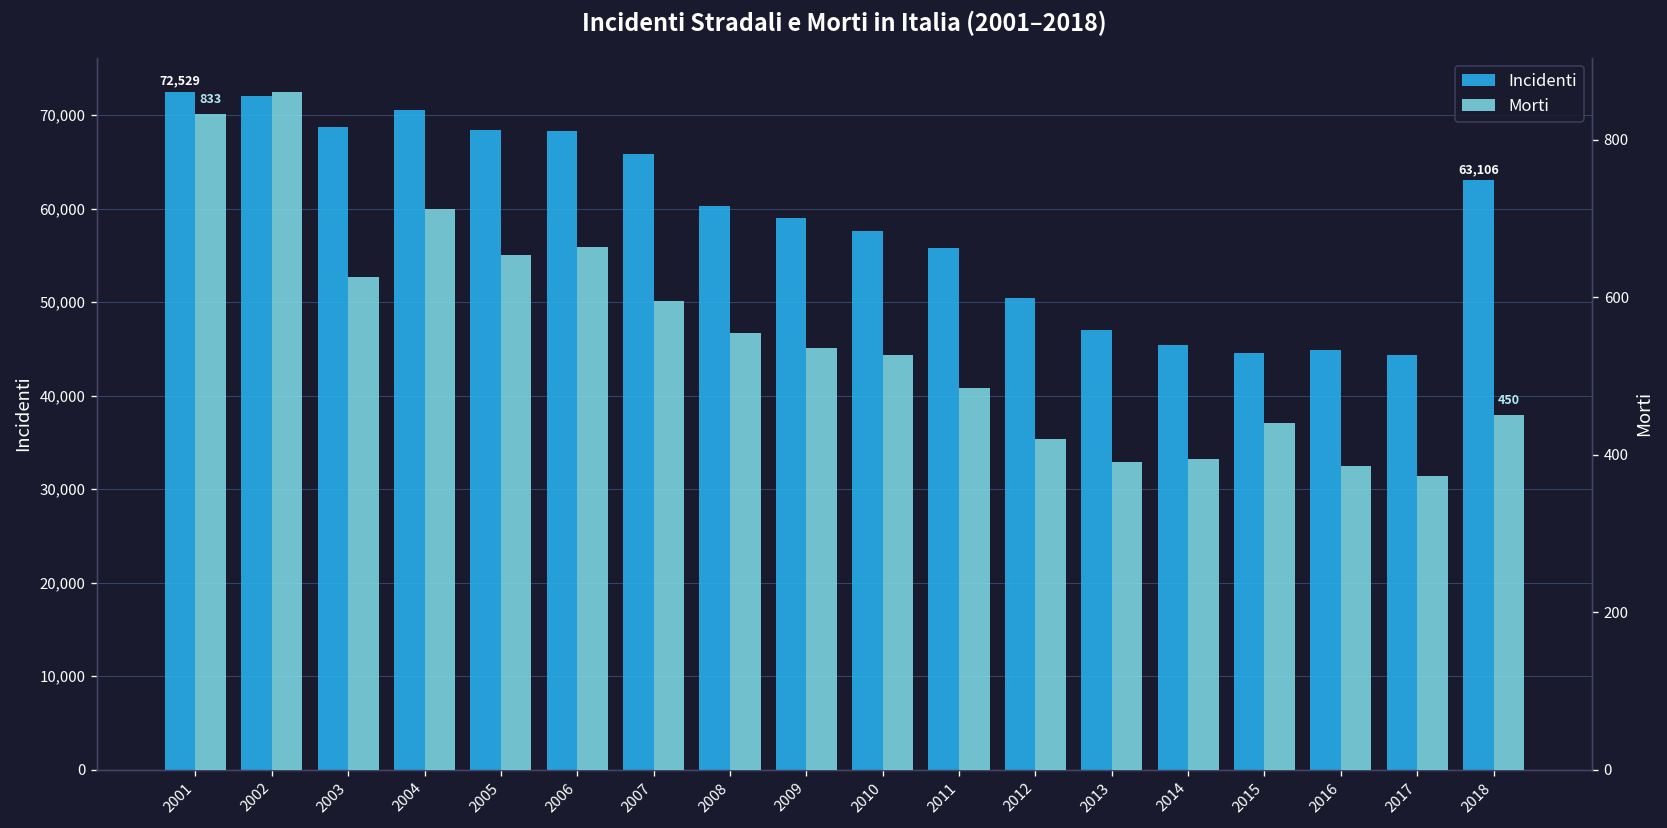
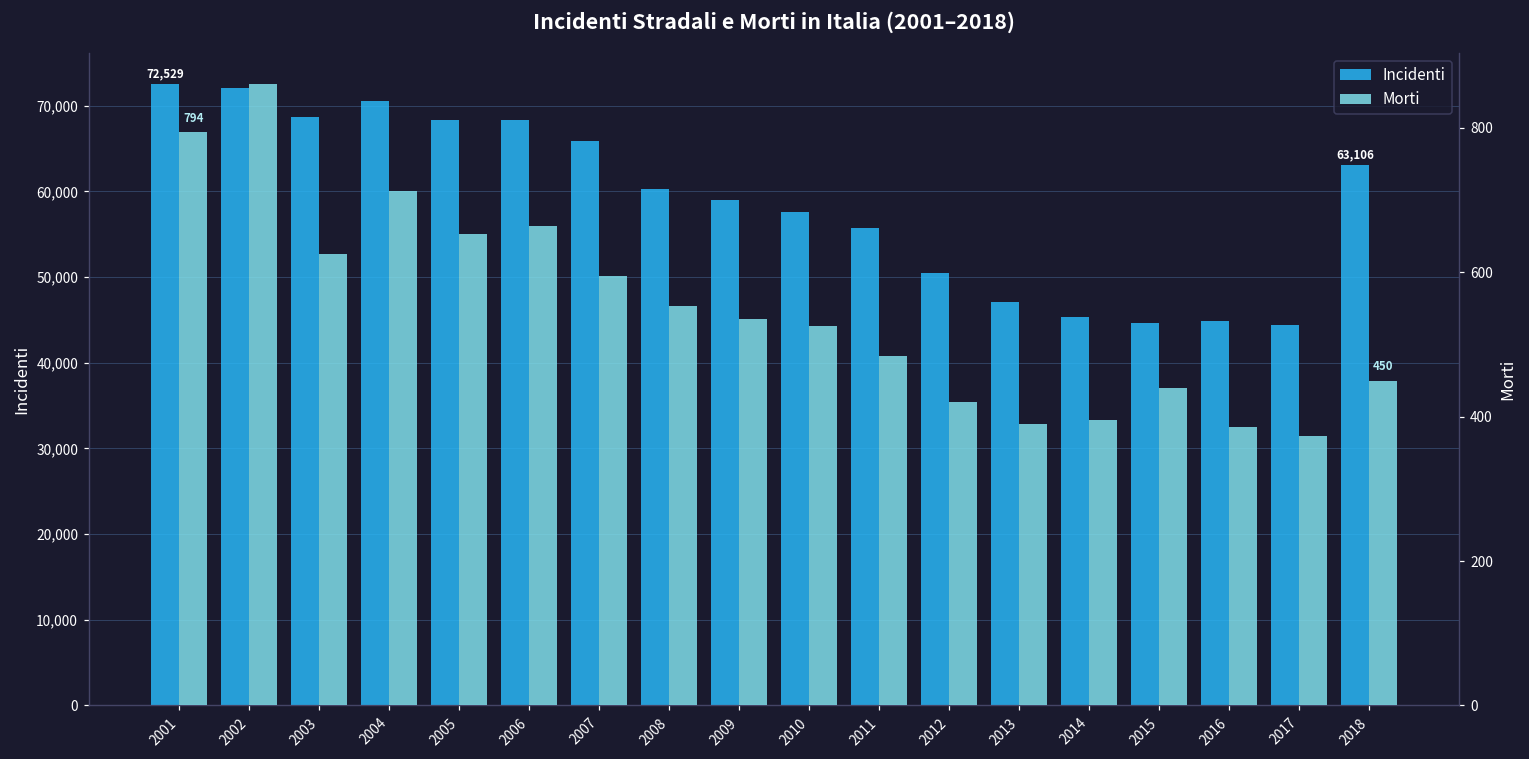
  {
    "Incidenti": {
      "2001": "72,529",
      "2018": "63,106"
    },
    "Morti": {
-     "2001": "833",
+     "2001": "794",
      "2018": "450"
    }
  }
